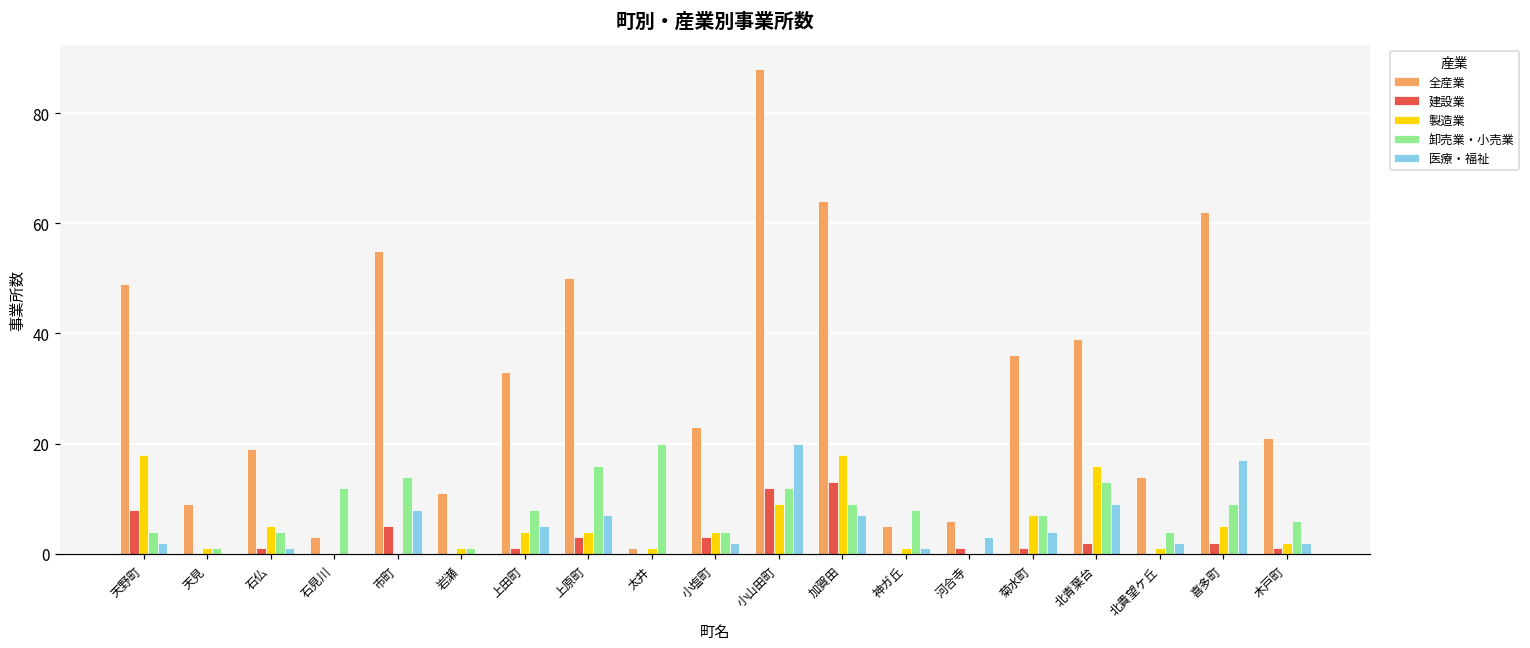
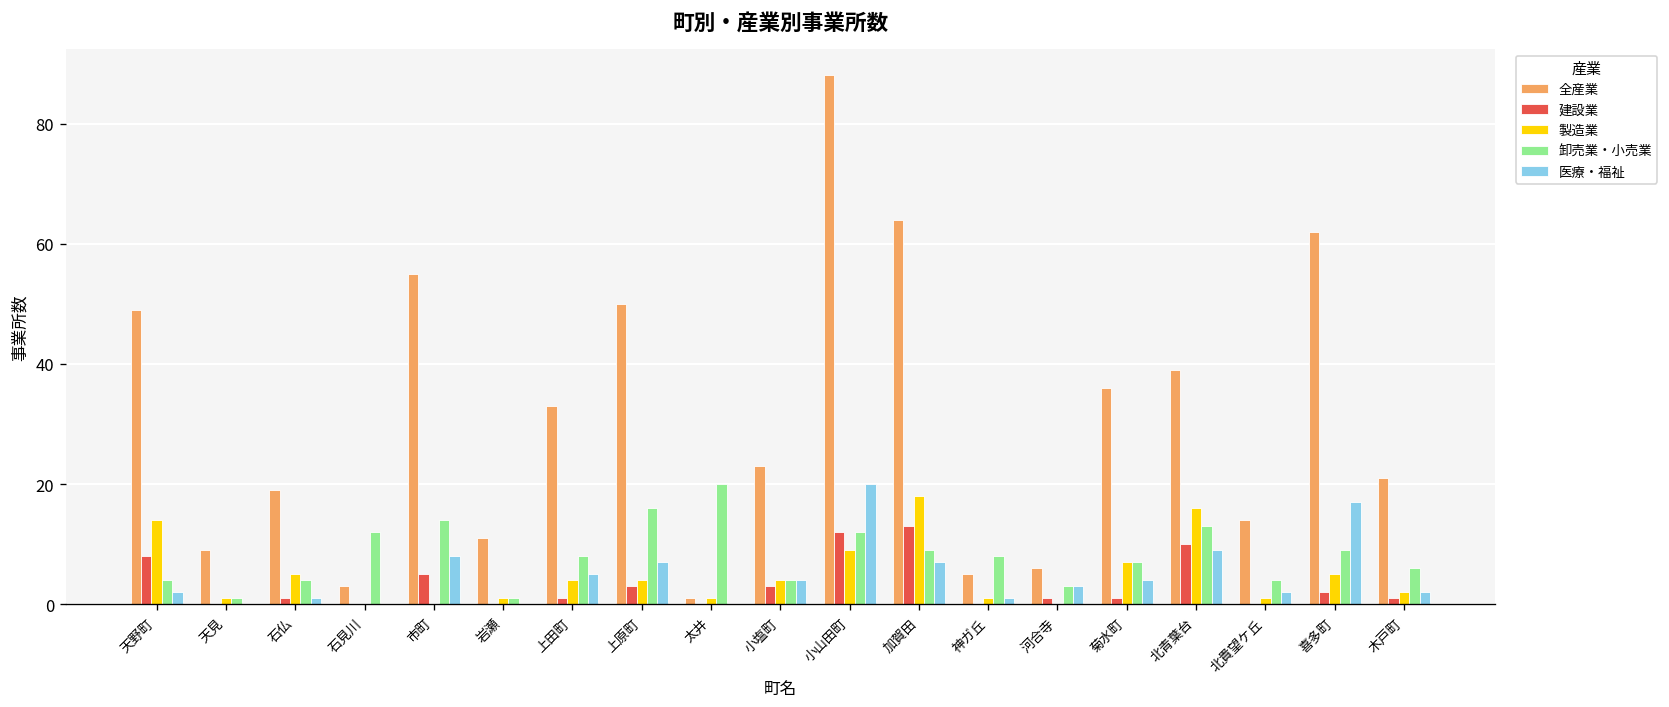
  {
    "全産業": {
      "天野町": 49,
      "天見": 9,
      "石仏": 19,
      "石見川": 3,
      "市町": 55,
      "岩瀬": 11,
      "上田町": 33,
      "上原町": 50,
      "太井": 1,
      "小塩町": 23,
      "小山田町": 88,
      "加賀田": 64,
      "神ガ丘": 5,
      "河合寺": 6,
      "菊水町": 36,
      "北青葉台": 39,
      "北貴望ケ丘": 14,
      "喜多町": 62,
      "木戸町": 21
    },
    "建設業": {
      "天野町": 8,
      "天見": 0,
      "石仏": 1,
      "石見川": 0,
      "市町": 5,
      "岩瀬": 0,
      "上田町": 1,
      "上原町": 3,
      "太井": 0,
      "小塩町": 3,
      "小山田町": 12,
      "加賀田": 13,
      "神ガ丘": 0,
      "河合寺": 1,
      "菊水町": 1,
-     "北青葉台": 2,
+     "北青葉台": 10,
      "北貴望ケ丘": 0,
      "喜多町": 2,
      "木戸町": 1
    },
    "製造業": {
-     "天野町": 18,
+     "天野町": 14,
      "天見": 1,
      "石仏": 5,
      "石見川": 0,
      "市町": 0,
      "岩瀬": 1,
      "上田町": 4,
      "上原町": 4,
      "太井": 1,
      "小塩町": 4,
      "小山田町": 9,
      "加賀田": 18,
      "神ガ丘": 1,
      "河合寺": 0,
      "菊水町": 7,
      "北青葉台": 16,
      "北貴望ケ丘": 1,
      "喜多町": 5,
      "木戸町": 2
    },
    "卸売業・小売業": {
      "天野町": 4,
      "天見": 1,
      "石仏": 4,
      "石見川": 12,
      "市町": 14,
      "岩瀬": 1,
      "上田町": 8,
      "上原町": 16,
      "太井": 20,
      "小塩町": 4,
      "小山田町": 12,
      "加賀田": 9,
      "神ガ丘": 8,
-     "河合寺": 0,
+     "河合寺": 3,
      "菊水町": 7,
      "北青葉台": 13,
      "北貴望ケ丘": 4,
      "喜多町": 9,
      "木戸町": 6
    },
    "医療・福祉": {
      "天野町": 2,
      "天見": 0,
      "石仏": 1,
      "石見川": 0,
      "市町": 8,
      "岩瀬": 0,
      "上田町": 5,
      "上原町": 7,
      "太井": 0,
-     "小塩町": 2,
+     "小塩町": 4,
      "小山田町": 20,
      "加賀田": 7,
      "神ガ丘": 1,
      "河合寺": 3,
      "菊水町": 4,
      "北青葉台": 9,
      "北貴望ケ丘": 2,
      "喜多町": 17,
      "木戸町": 2
    }
  }
